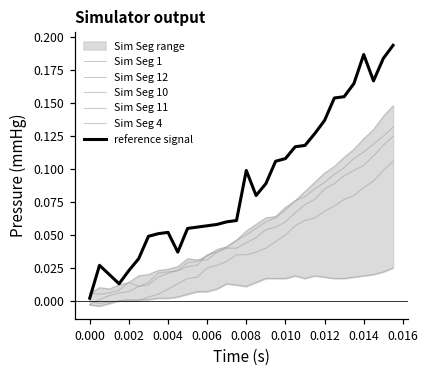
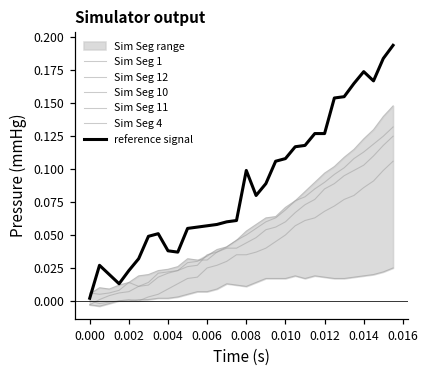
  {
    "reference signal": {
      "0.002": 0.023,
-     "0.004": 0.052,
+     "0.004": 0.038,
      "0.006": 0.057,
      "0.008": 0.099,
      "0.010": 0.108,
-     "0.012": 0.137,
-     "0.014": 0.187
+     "0.012": 0.127,
+     "0.014": 0.174
    }
  }
